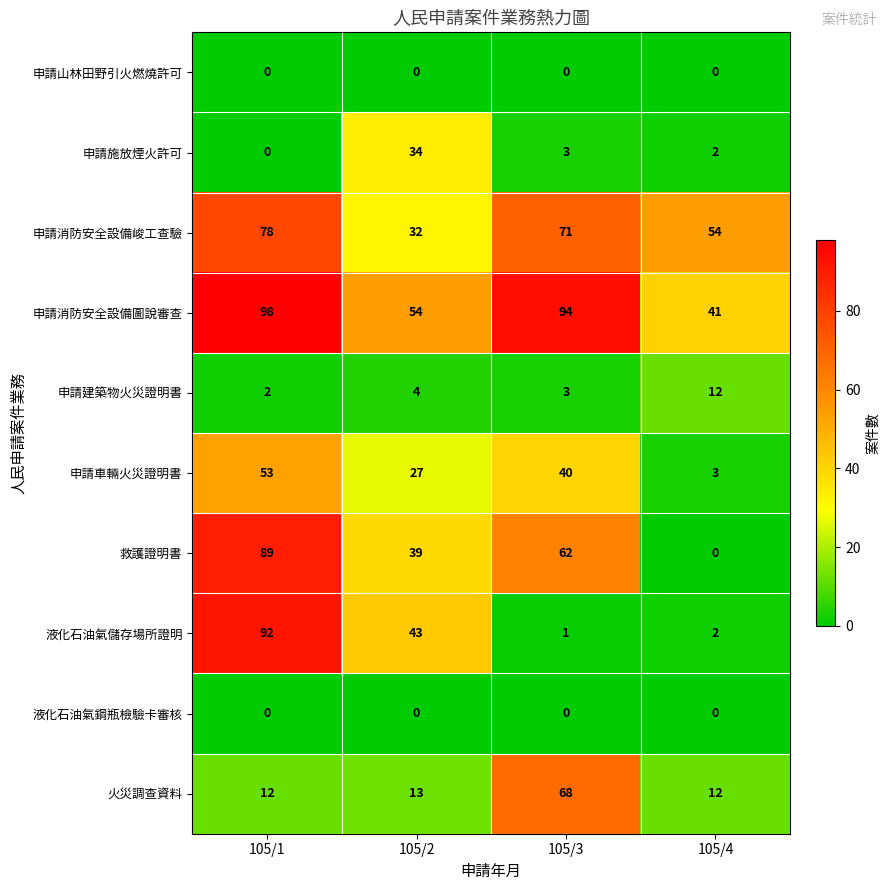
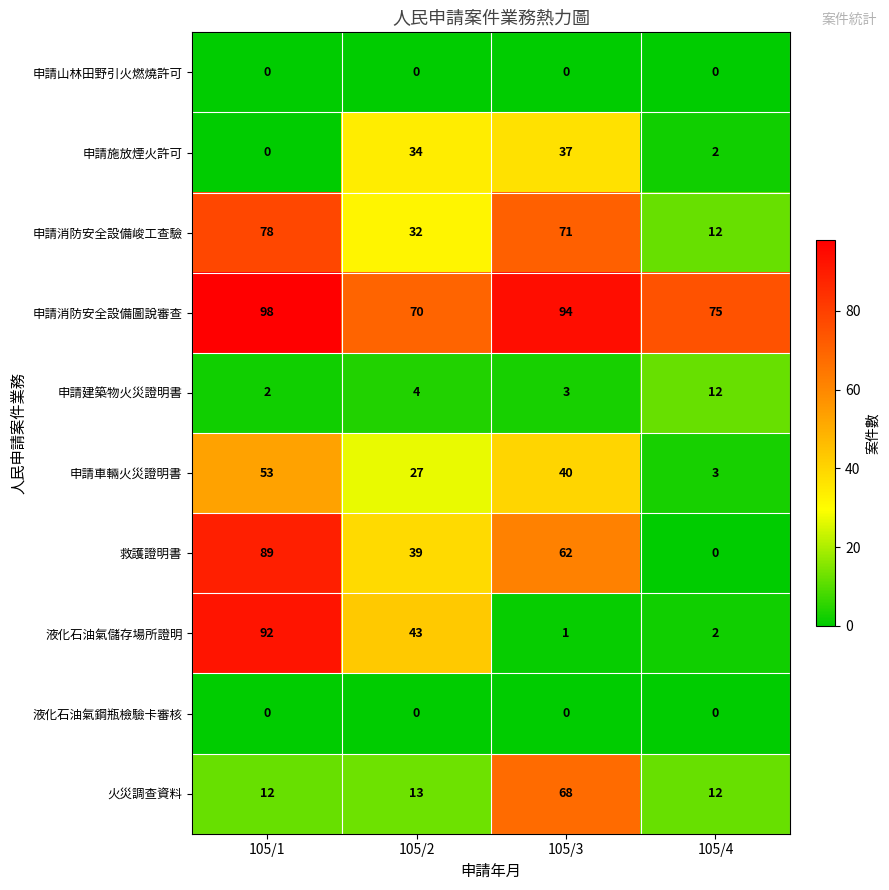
  {
    "申請山林田野引火燃燒許可": {
      "105/1": 0,
      "105/2": 0,
      "105/3": 0,
      "105/4": 0
    },
    "申請施放煙火許可": {
      "105/1": 0,
      "105/2": 34,
-     "105/3": 3,
+     "105/3": 37,
      "105/4": 2
    },
    "申請消防安全設備峻工查驗": {
      "105/1": 78,
      "105/2": 32,
      "105/3": 71,
-     "105/4": 54
+     "105/4": 12
    },
    "申請消防安全設備圖說審查": {
      "105/1": 98,
-     "105/2": 54,
+     "105/2": 70,
      "105/3": 94,
-     "105/4": 41
+     "105/4": 75
    },
    "申請建築物火災證明書": {
      "105/1": 2,
      "105/2": 4,
      "105/3": 3,
      "105/4": 12
    },
    "申請車輛火災證明書": {
      "105/1": 53,
      "105/2": 27,
      "105/3": 40,
      "105/4": 3
    },
    "救護證明書": {
      "105/1": 89,
      "105/2": 39,
      "105/3": 62,
      "105/4": 0
    },
    "液化石油氣儲存場所證明": {
      "105/1": 92,
      "105/2": 43,
      "105/3": 1,
      "105/4": 2
    },
    "液化石油氣鋼瓶檢驗卡審核": {
      "105/1": 0,
      "105/2": 0,
      "105/3": 0,
      "105/4": 0
    },
    "火災調查資料": {
      "105/1": 12,
      "105/2": 13,
      "105/3": 68,
      "105/4": 12
    }
  }
